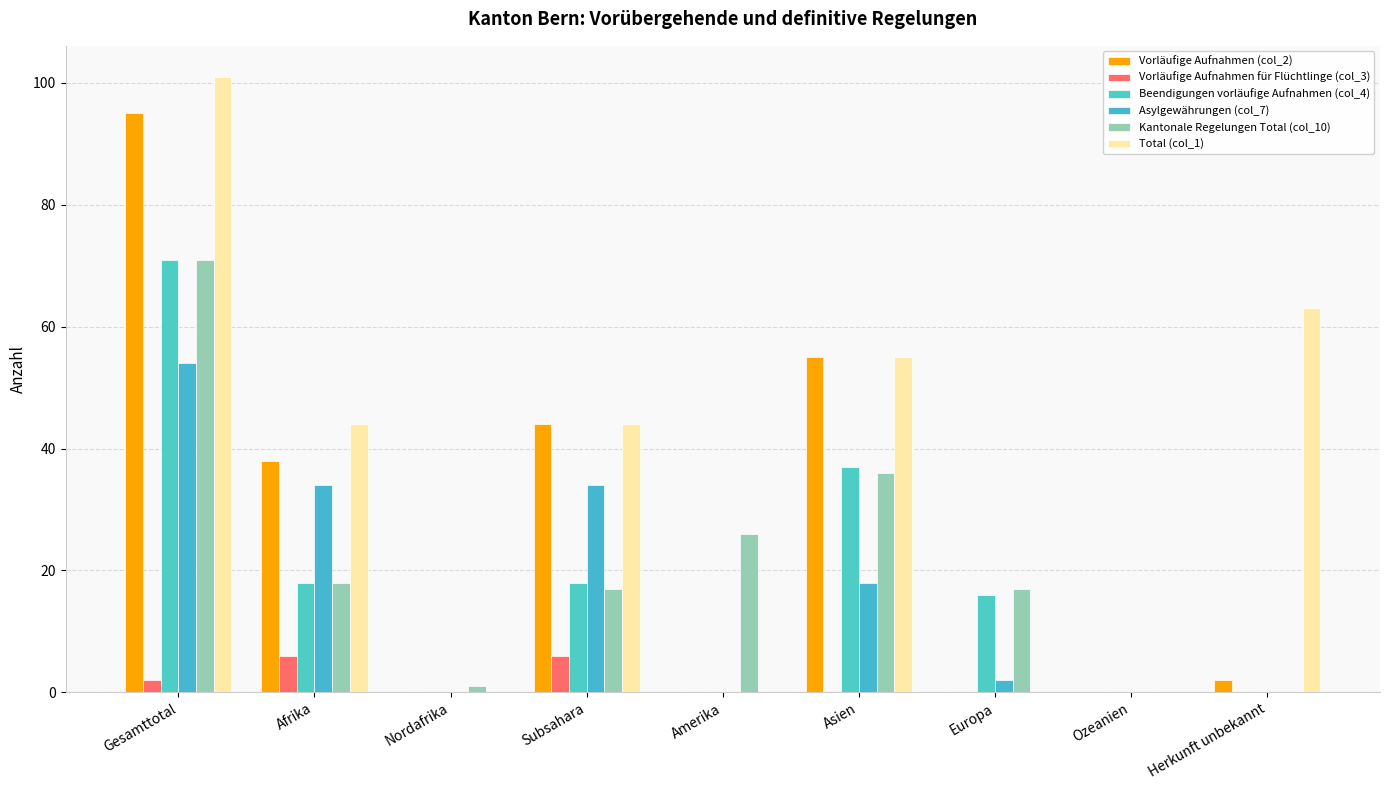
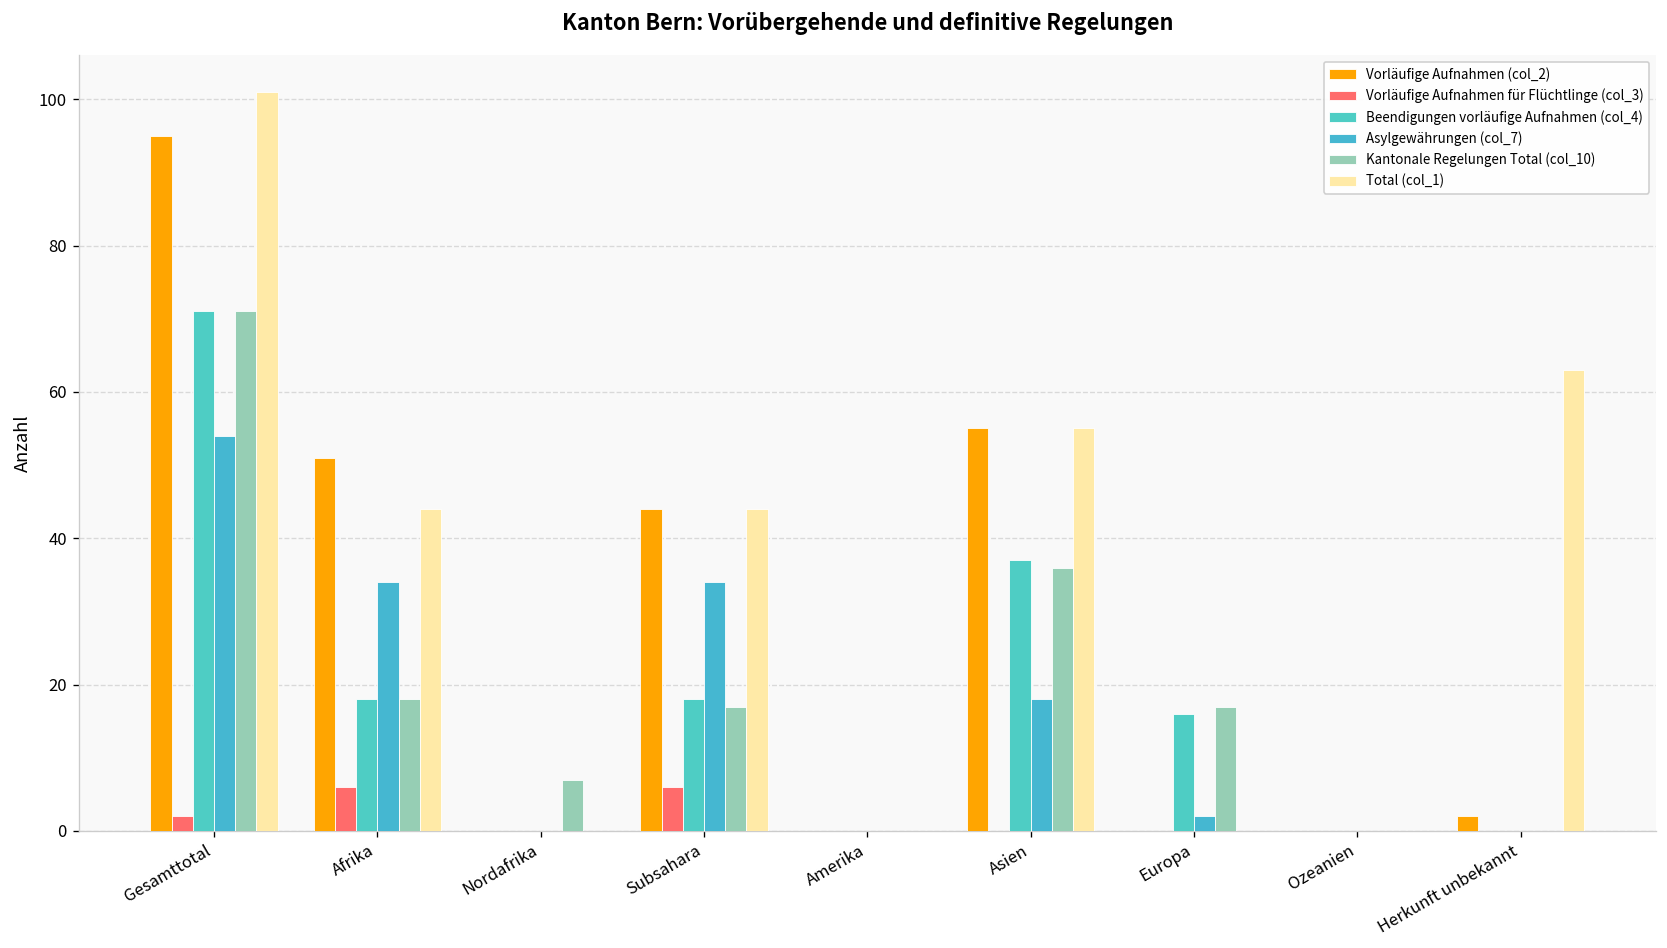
  {
    "Vorläufige Aufnahmen (col_2)": {
      "Gesamttotal": 95,
-     "Afrika": 38,
+     "Afrika": 51,
      "Nordafrika": 0,
      "Subsahara": 44,
      "Amerika": 0,
      "Asien": 55,
      "Europa": 0,
      "Ozeanien": 0,
      "Herkunft unbekannt": 2
    },
    "Vorläufige Aufnahmen für Flüchtlinge (col_3)": {
      "Gesamttotal": 2,
      "Afrika": 6,
      "Nordafrika": 0,
      "Subsahara": 6,
      "Amerika": 0,
      "Asien": 0,
      "Europa": 0,
      "Ozeanien": 0,
      "Herkunft unbekannt": 0
    },
    "Kantonale Regelungen Total (col_10)": {
      "Gesamttotal": 71,
      "Afrika": 18,
-     "Nordafrika": 1,
+     "Nordafrika": 7,
      "Subsahara": 17,
-     "Amerika": 26,
+     "Amerika": 0,
      "Asien": 36,
      "Europa": 17,
      "Ozeanien": 0,
      "Herkunft unbekannt": 0
    },
    "Total (col_1)": {
      "Gesamttotal": 101,
      "Afrika": 44,
      "Nordafrika": 0,
      "Subsahara": 44,
      "Amerika": 0,
      "Asien": 55,
      "Europa": 0,
      "Ozeanien": 0,
      "Herkunft unbekannt": 63
    }
  }
